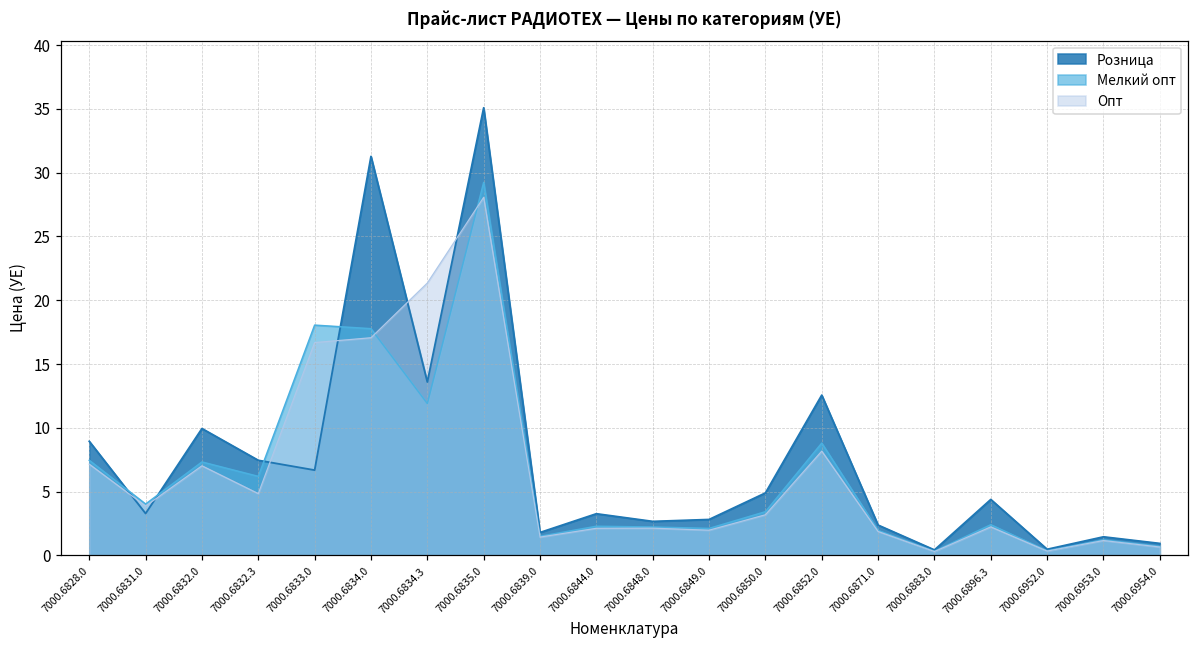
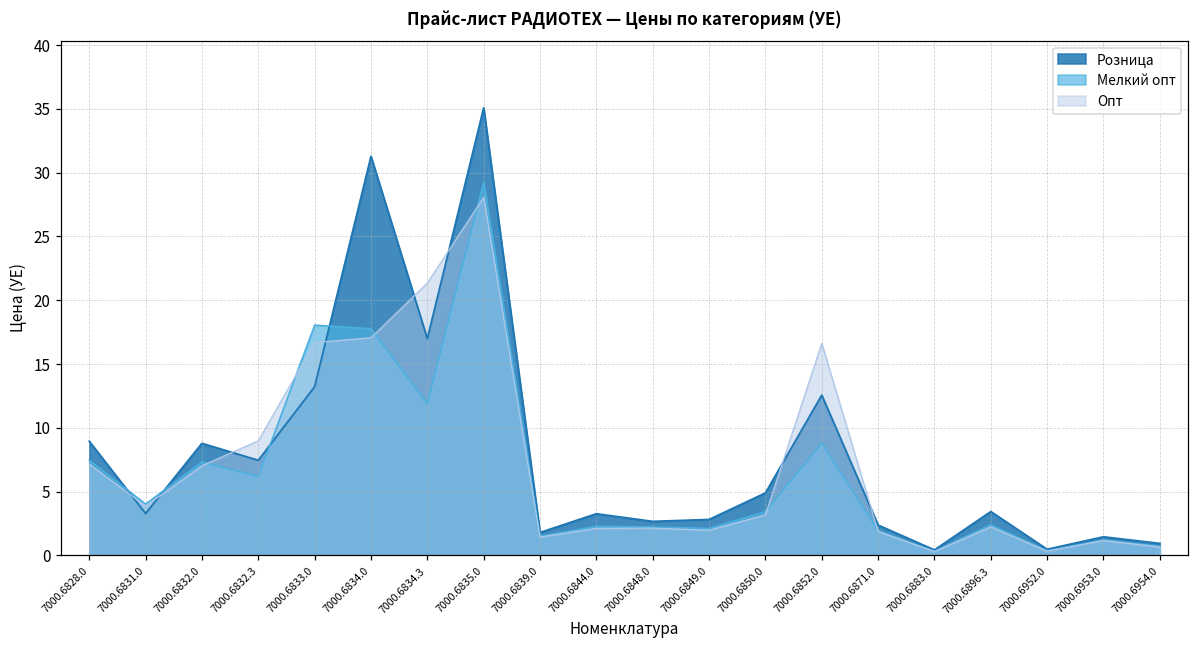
  {
    "Розница": {
      "7000.6828.0": 8.9,
      "7000.6831.0": 3.3,
-     "7000.6832.0": 9.9,
+     "7000.6832.0": 8.8,
      "7000.6832.3": 7.5,
-     "7000.6833.0": 6.7,
+     "7000.6833.0": 13.2,
      "7000.6834.0": 31.3,
-     "7000.6834.3": 13.6,
+     "7000.6834.3": 17.0,
      "7000.6835.0": 35.1,
      "7000.6839.0": 1.8,
      "7000.6844.0": 3.3,
      "7000.6848.0": 2.7,
      "7000.6849.0": 2.8,
      "7000.6850.0": 4.9,
      "7000.6852.0": 12.6,
      "7000.6871.0": 2.4,
-     "7000.6896.3": 4.4,
+     "7000.6896.3": 3.4,
      "7000.6953.0": 1.5,
      "7000.6954.0": 0.9
    },
    "Мелкий опт": {
      "7000.6828.0": 7.5,
      "7000.6832.0": 7.3,
      "7000.6832.3": 6.2,
      "7000.6833.0": 18.1,
      "7000.6834.0": 17.8,
      "7000.6834.3": 11.9,
      "7000.6835.0": 29.2,
      "7000.6850.0": 3.4,
      "7000.6852.0": 8.8
    },
    "Опт": {
      "7000.6828.0": 7.2,
      "7000.6832.0": 7.0,
-     "7000.6832.3": 4.8,
+     "7000.6832.3": 9.0,
      "7000.6833.0": 16.7,
      "7000.6834.0": 17.1,
      "7000.6834.3": 21.4,
      "7000.6835.0": 28.1,
      "7000.6850.0": 3.2,
-     "7000.6852.0": 8.2
+     "7000.6852.0": 16.6
    }
  }
